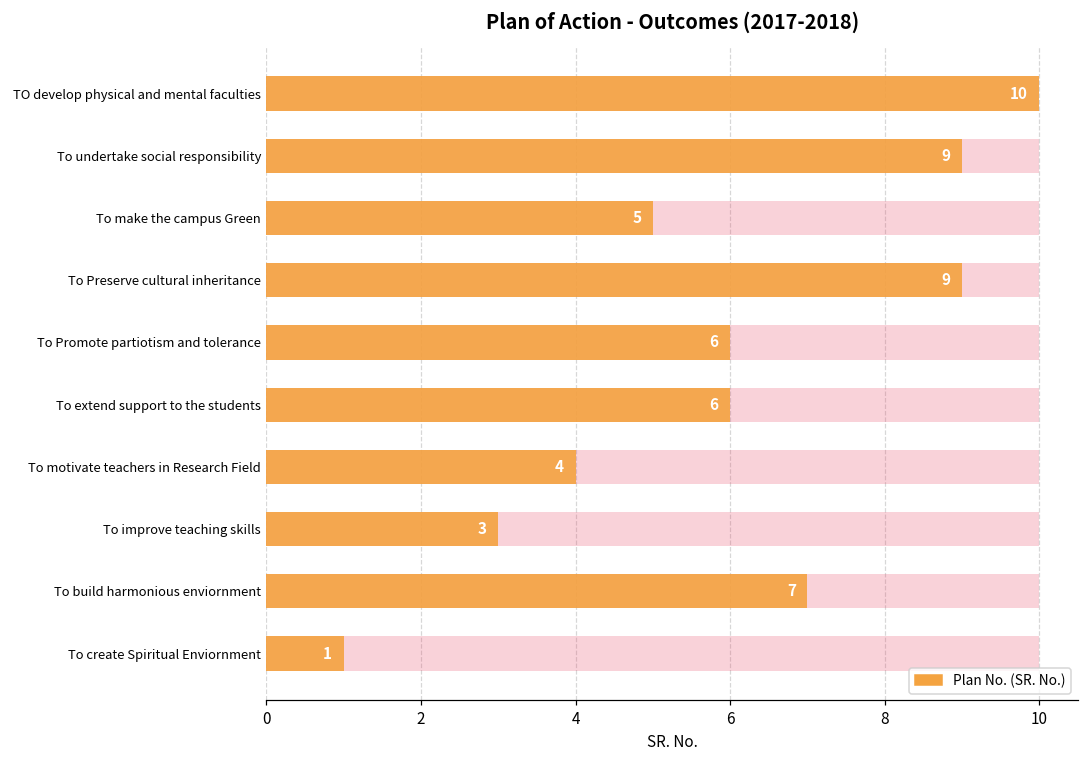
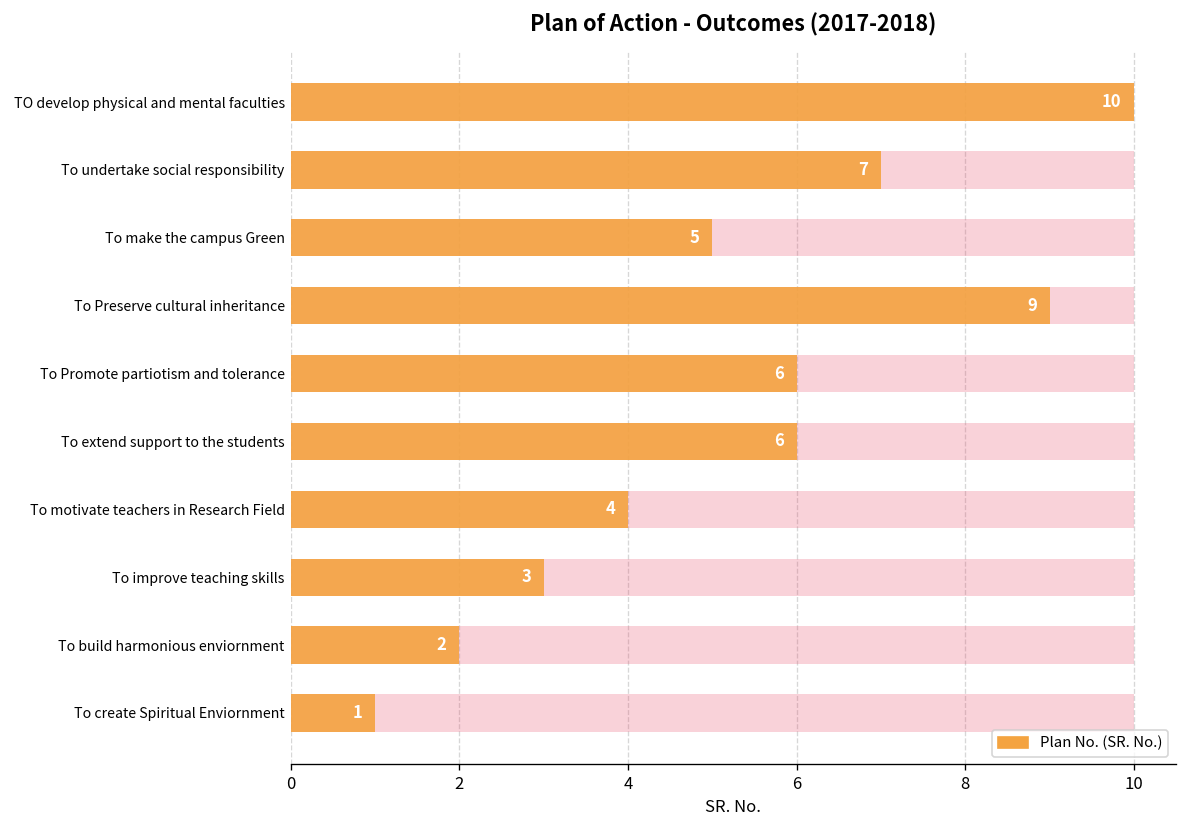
  {
    "Plan No. (SR. No.)": {
      "TO develop physical and mental faculties": 10,
-     "To undertake social responsibility": 9,
-     "To build harmonious enviornment": 7
+     "To undertake social responsibility": 7,
+     "To build harmonious enviornment": 2
    }
  }
